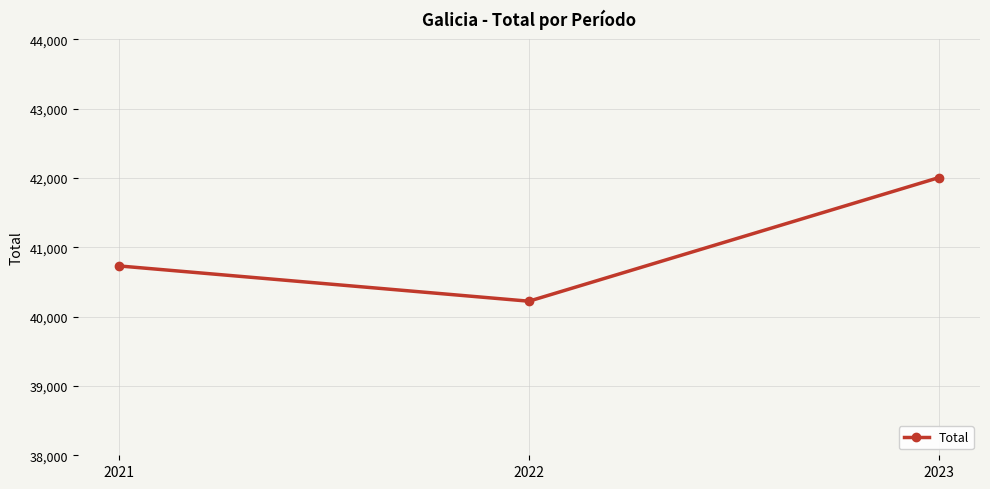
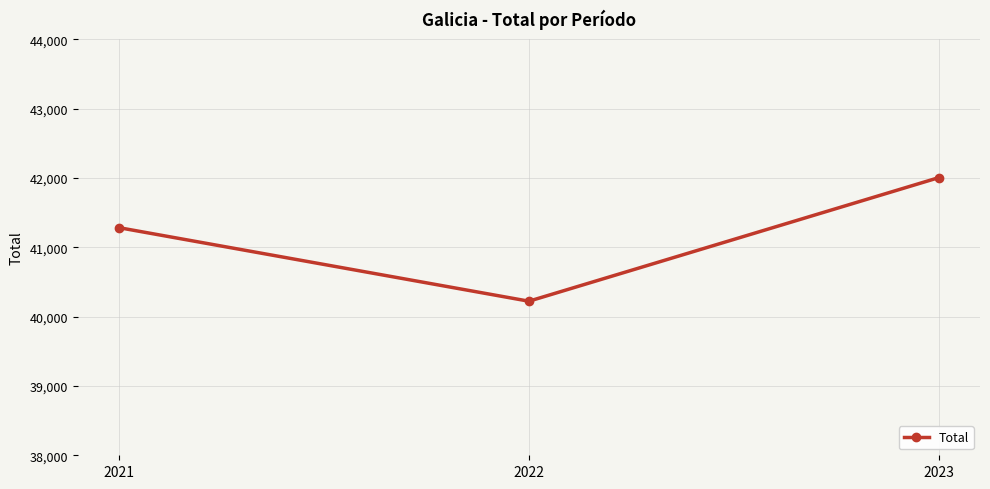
  {
-   "2021": "40,700",
+   "2021": "41,300",
    "2022": "40,200",
    "2023": "42,000"
  }
